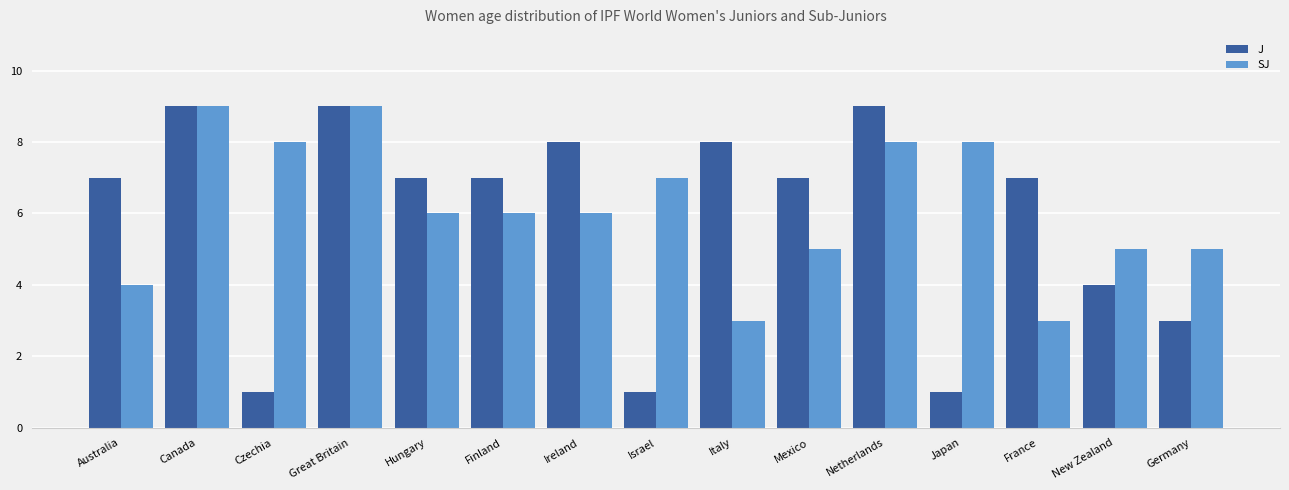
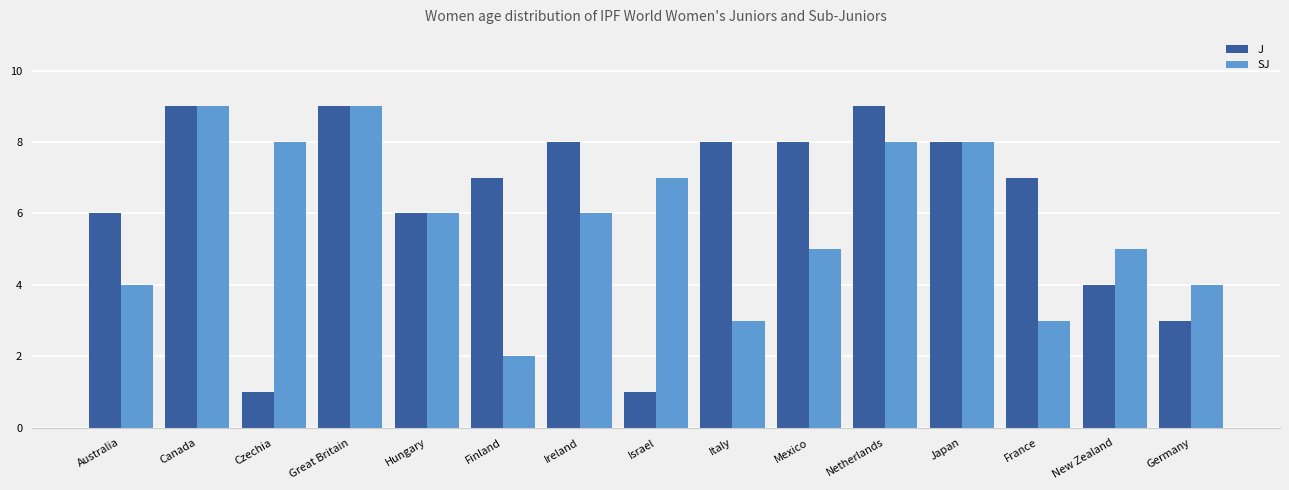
  {
    "J": {
-     "Australia": 7,
+     "Australia": 6,
      "Canada": 9,
      "Czechia": 1,
      "Great Britain": 9,
-     "Hungary": 7,
+     "Hungary": 6,
      "Finland": 7,
      "Ireland": 8,
      "Israel": 1,
      "Italy": 8,
-     "Mexico": 7,
+     "Mexico": 8,
      "Netherlands": 9,
-     "Japan": 1,
+     "Japan": 8,
      "France": 7,
      "New Zealand": 4,
      "Germany": 3
    },
    "SJ": {
      "Australia": 4,
      "Canada": 9,
      "Czechia": 8,
      "Great Britain": 9,
      "Hungary": 6,
-     "Finland": 6,
+     "Finland": 2,
      "Ireland": 6,
      "Israel": 7,
      "Italy": 3,
      "Mexico": 5,
      "Netherlands": 8,
      "Japan": 8,
      "France": 3,
      "New Zealand": 5,
-     "Germany": 5
+     "Germany": 4
    }
  }
